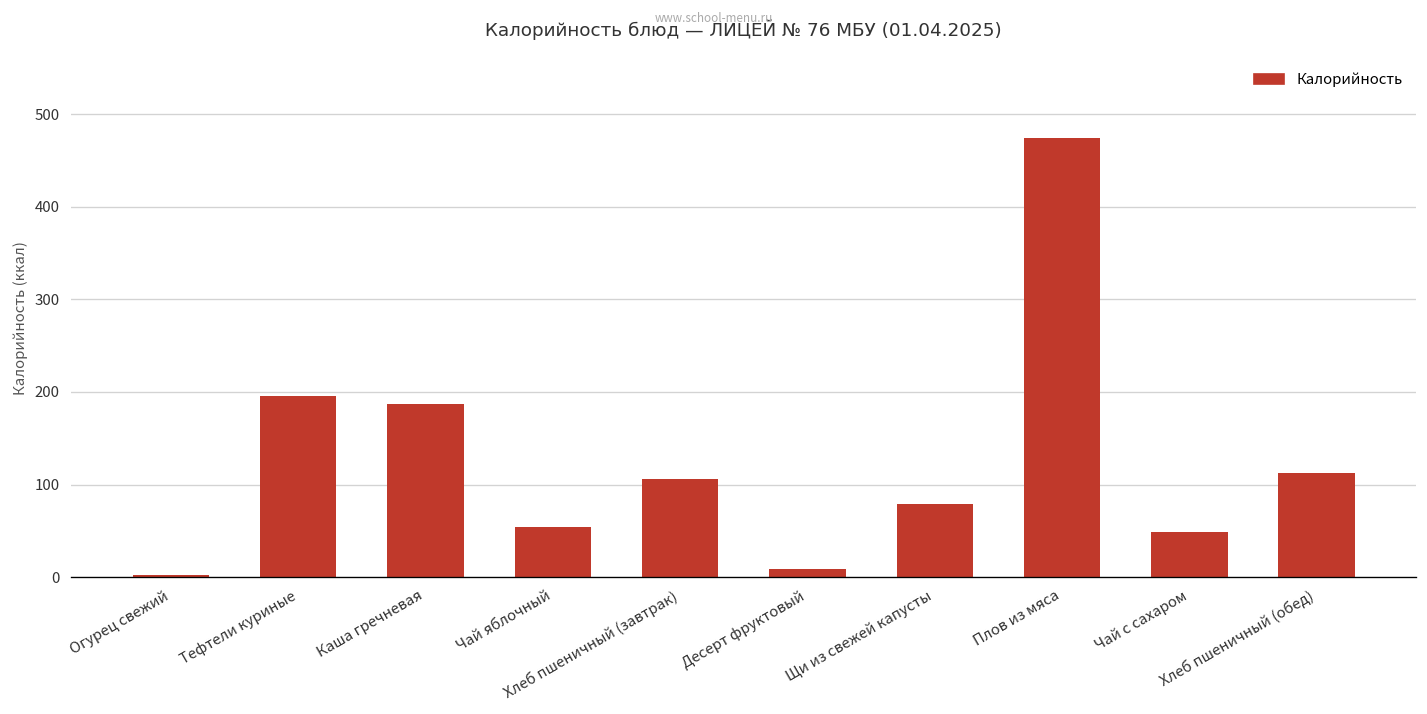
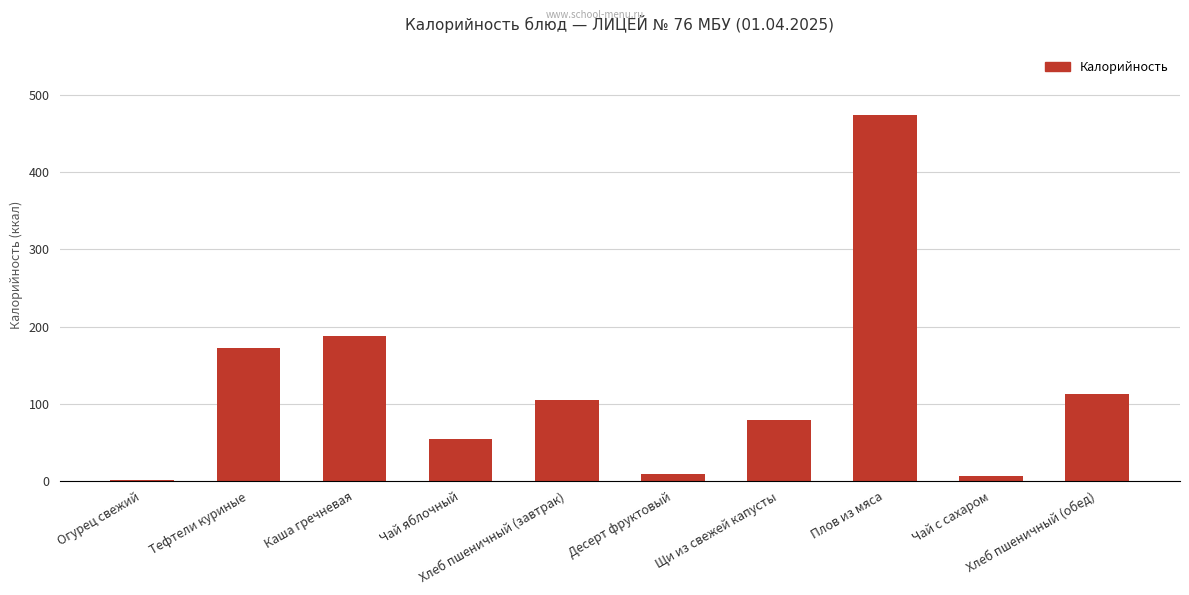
  {
-   "Тефтели куриные": 200,
+   "Тефтели куриные": 170,
    "Каша гречневая": 190,
    "Чай яблочный": 50,
    "Хлеб пшеничный (завтрак)": 110,
    "Десерт фруктовый": 10,
    "Щи из свежей капусты": 80,
    "Плов из мяса": 470,
-   "Чай с сахаром": 50,
+   "Чай с сахаром": 10,
    "Хлеб пшеничный (обед)": 110
  }
